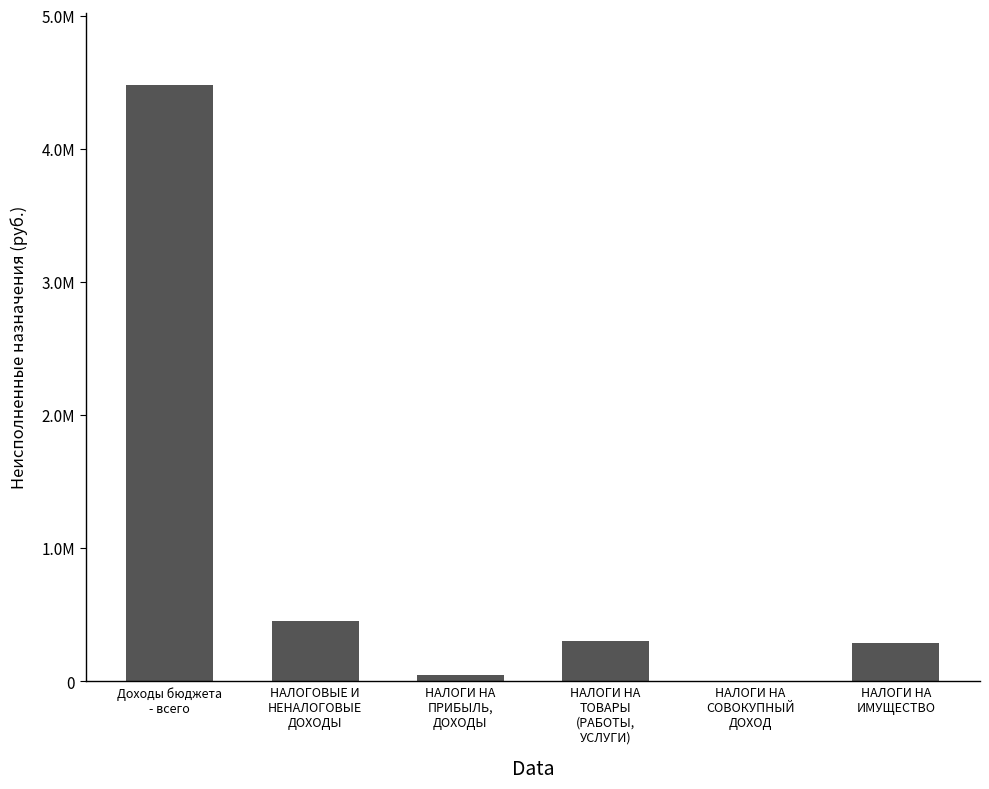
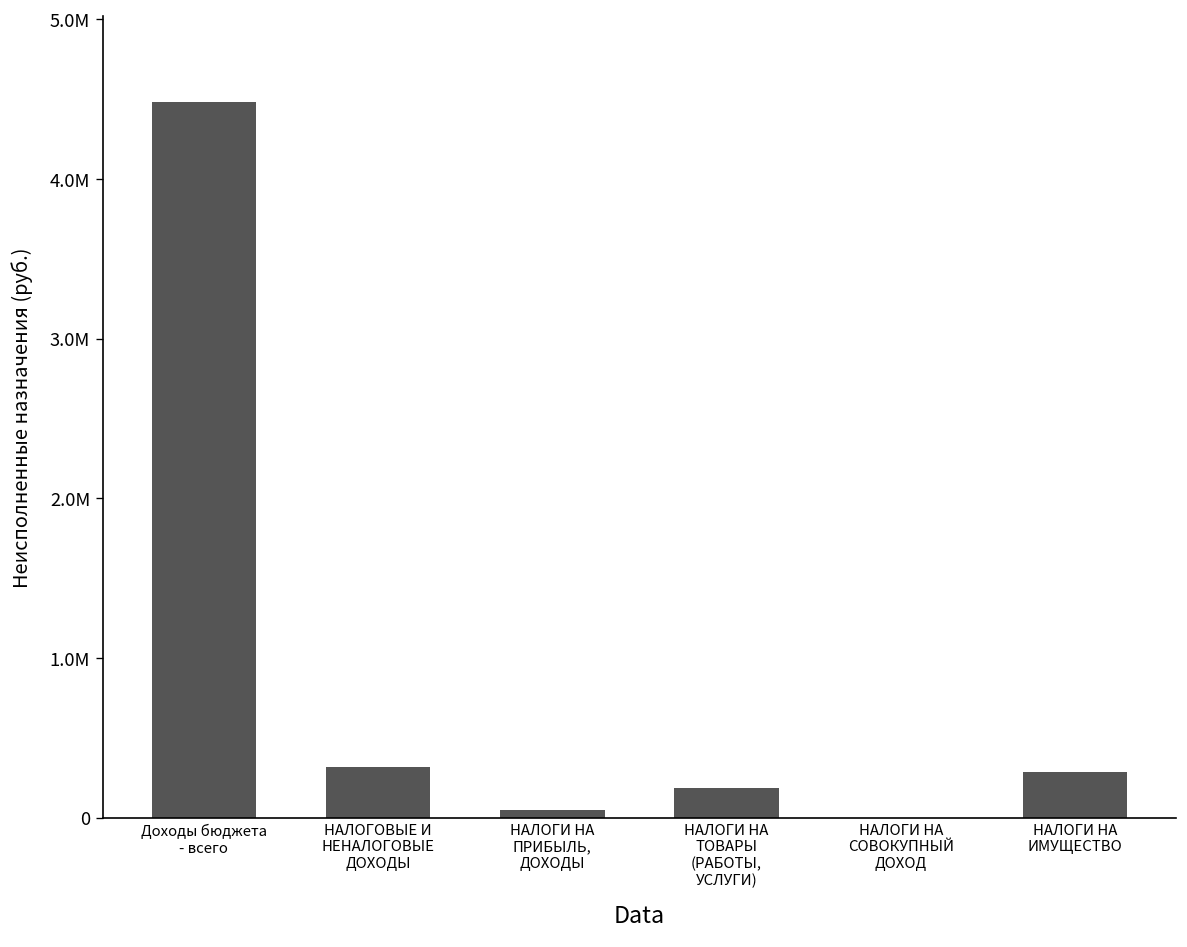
  {
    "Доходы бюджета - всего": 4480000,
-   "НАЛОГОВЫЕ И НЕНАЛОГОВЫЕ ДОХОДЫ": 460000,
+   "НАЛОГОВЫЕ И НЕНАЛОГОВЫЕ ДОХОДЫ": 310000,
    "НАЛОГИ НА ПРИБЫЛЬ, ДОХОДЫ": 50000,
-   "НАЛОГИ НА ТОВАРЫ (РАБОТЫ, УСЛУГИ)": 300000,
+   "НАЛОГИ НА ТОВАРЫ (РАБОТЫ, УСЛУГИ)": 190000,
    "НАЛОГИ НА ИМУЩЕСТВО": 280000
  }
